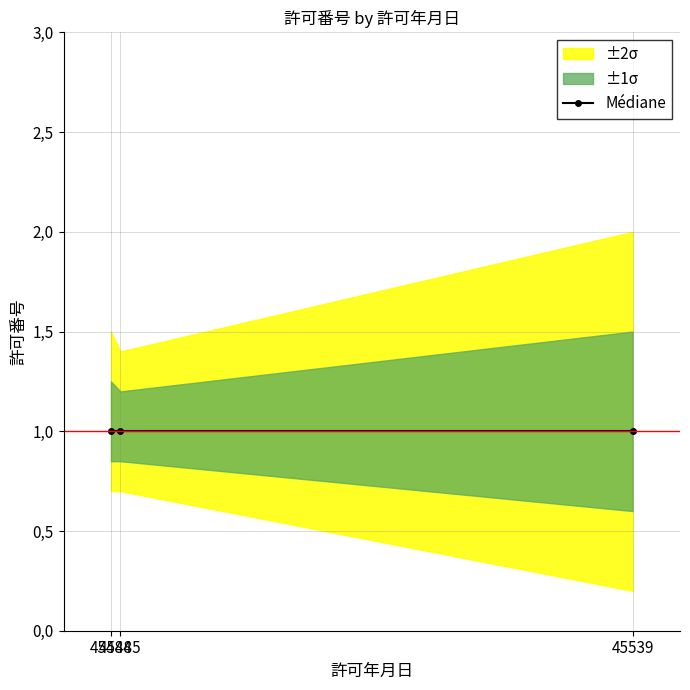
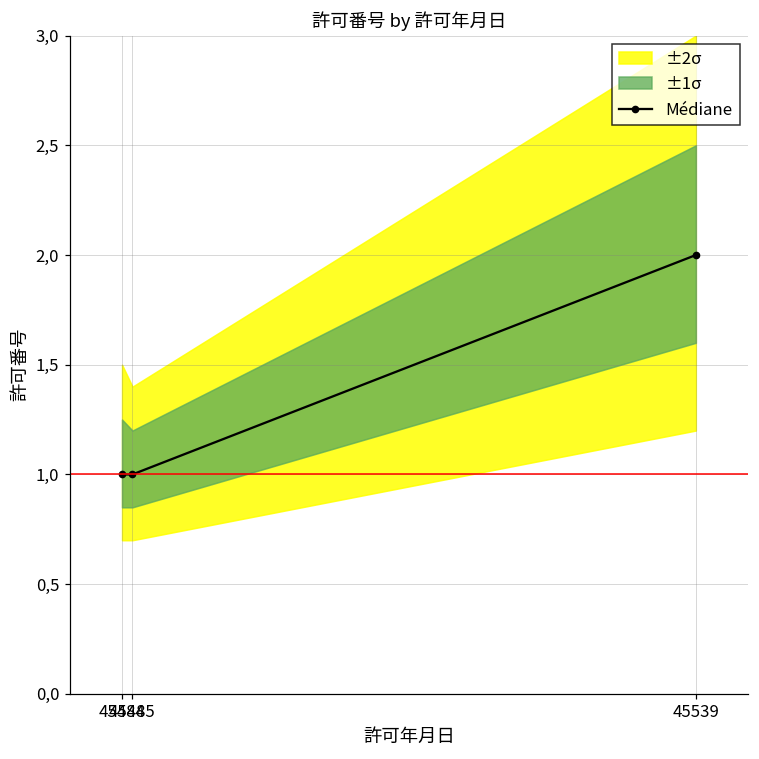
  {
    "Médiane": {
-     "45539": 10.0
+     "45539": 20.0
    }
  }
